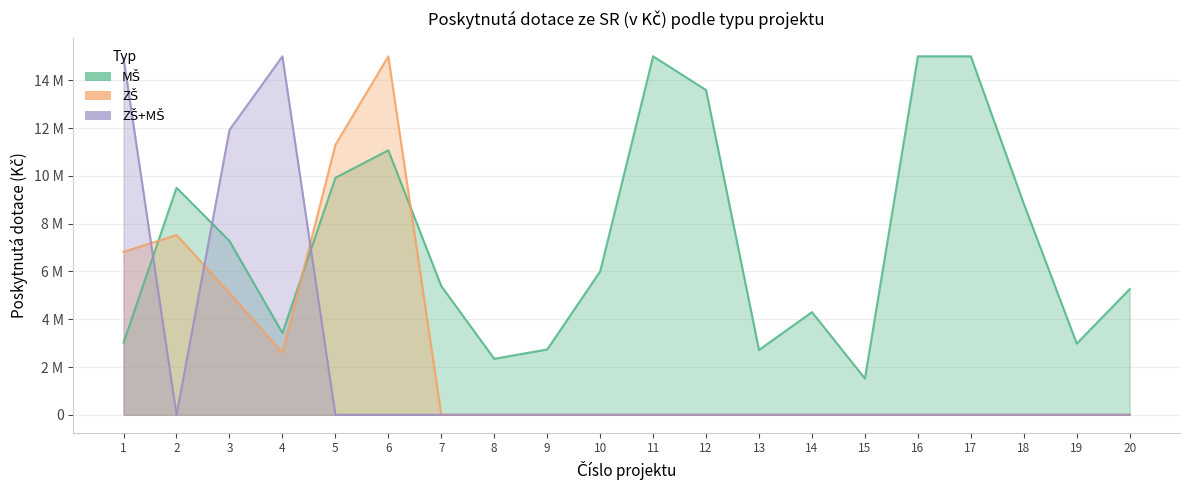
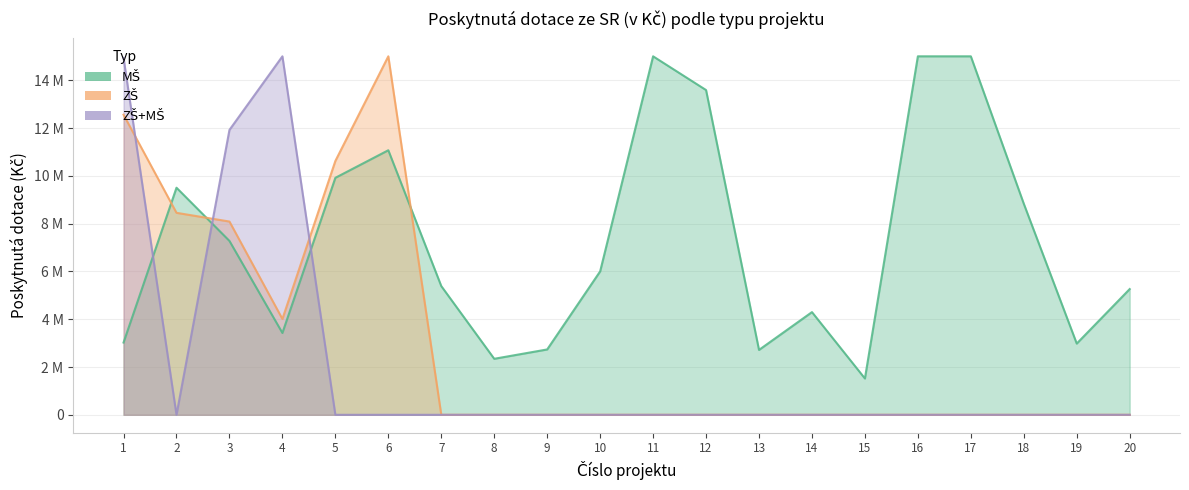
  {
    "ZŠ": {
-     "1": 6800000,
-     "2": 7500000,
-     "3": 5100000,
-     "4": 2600000,
-     "5": 11300000,
+     "1": 12600000,
+     "2": 8500000,
+     "3": 8100000,
+     "4": 4000000,
+     "5": 10600000,
      "6": 15000000
    }
  }
